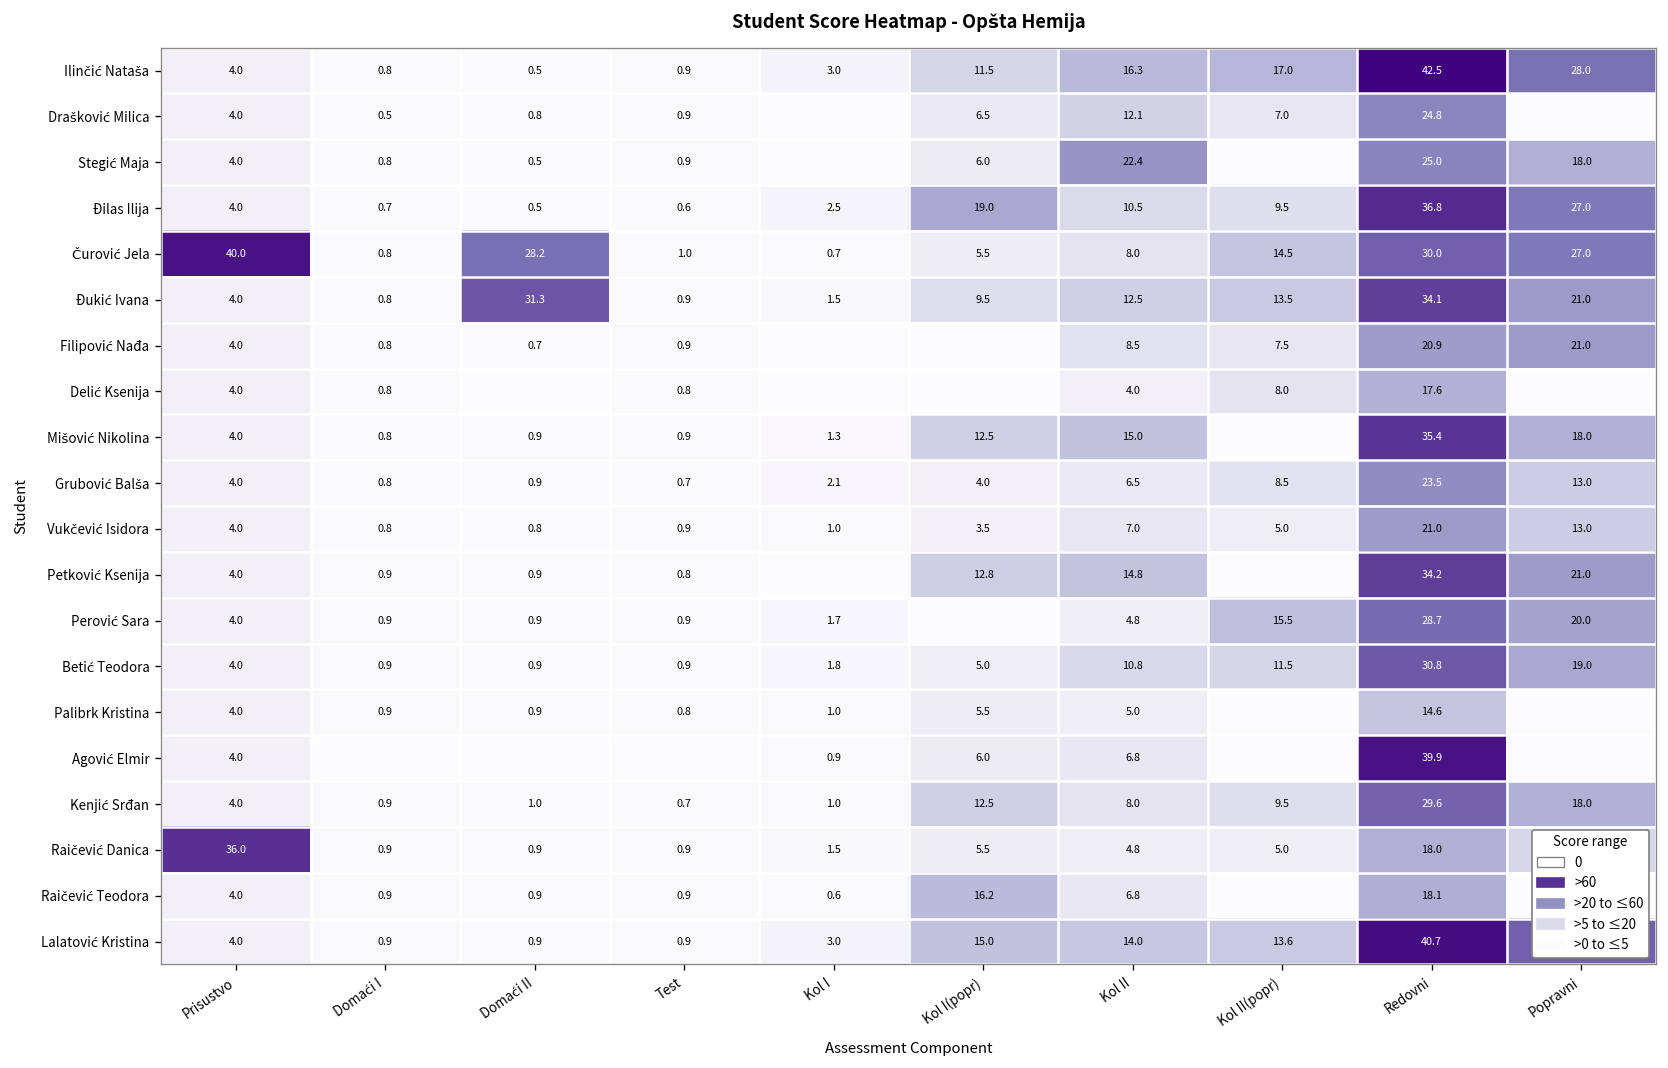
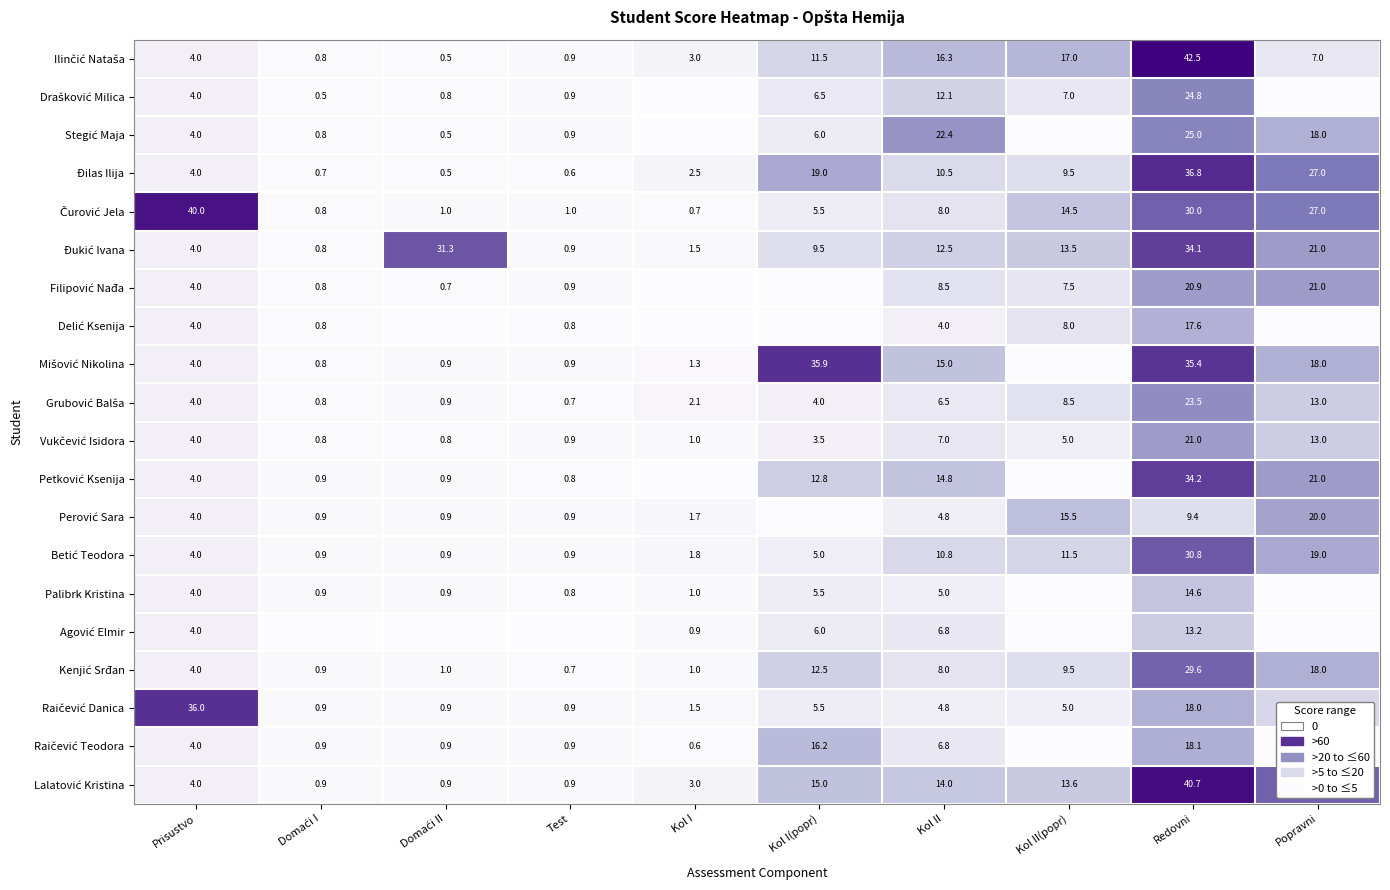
  {
    "Ilinčić Nataša": {
      "Prisustvo": 4.0,
      "Domaći I": 0.8,
      "Domaći II": 0.5,
      "Test": 0.9,
      "Kol I": 3.0,
      "Kol I(popr)": 11.5,
      "Kol II": 16.3,
      "Kol II(popr)": 17.0,
      "Redovni": 42.5,
-     "Popravni": 28.0
+     "Popravni": 7.0
    },
    "Drašković Milica": {
      "Prisustvo": 4.0,
      "Domaći I": 0.5,
      "Domaći II": 0.8,
      "Test": 0.9,
      "Kol I(popr)": 6.5,
      "Kol II": 12.1,
      "Kol II(popr)": 7.0,
      "Redovni": 24.8
    },
    "Stegić Maja": {
      "Prisustvo": 4.0,
      "Domaći I": 0.8,
      "Domaći II": 0.5,
      "Test": 0.9,
      "Kol I(popr)": 6.0,
      "Kol II": 22.4,
      "Redovni": 25.0,
      "Popravni": 18.0
    },
    "Đilas Ilija": {
      "Prisustvo": 4.0,
      "Domaći I": 0.7,
      "Domaći II": 0.5,
      "Test": 0.6,
      "Kol I": 2.5,
      "Kol I(popr)": 19.0,
      "Kol II": 10.5,
      "Kol II(popr)": 9.5,
      "Redovni": 36.8,
      "Popravni": 27.0
    },
    "Čurović Jela": {
      "Prisustvo": 40.0,
      "Domaći I": 0.8,
-     "Domaći II": 28.2,
+     "Domaći II": 1.0,
      "Test": 1.0,
      "Kol I": 0.7,
      "Kol I(popr)": 5.5,
      "Kol II": 8.0,
      "Kol II(popr)": 14.5,
      "Redovni": 30.0,
      "Popravni": 27.0
    },
    "Đukić Ivana": {
      "Prisustvo": 4.0,
      "Domaći I": 0.8,
      "Domaći II": 31.3,
      "Test": 0.9,
      "Kol I": 1.5,
      "Kol I(popr)": 9.5,
      "Kol II": 12.5,
      "Kol II(popr)": 13.5,
      "Redovni": 34.1,
      "Popravni": 21.0
    },
    "Filipović Nađa": {
      "Prisustvo": 4.0,
      "Domaći I": 0.8,
      "Domaći II": 0.7,
      "Test": 0.9,
      "Kol II": 8.5,
      "Kol II(popr)": 7.5,
      "Redovni": 20.9,
      "Popravni": 21.0
    },
    "Delić Ksenija": {
      "Prisustvo": 4.0,
      "Domaći I": 0.8,
      "Test": 0.8,
      "Kol II": 4.0,
      "Kol II(popr)": 8.0,
      "Redovni": 17.6
    },
    "Mišović Nikolina": {
      "Prisustvo": 4.0,
      "Domaći I": 0.8,
      "Domaći II": 0.9,
      "Test": 0.9,
      "Kol I": 1.3,
-     "Kol I(popr)": 12.5,
+     "Kol I(popr)": 35.9,
      "Kol II": 15.0,
      "Redovni": 35.4,
      "Popravni": 18.0
    },
    "Grubović Balša": {
      "Prisustvo": 4.0,
      "Domaći I": 0.8,
      "Domaći II": 0.9,
      "Test": 0.7,
      "Kol I": 2.1,
      "Kol I(popr)": 4.0,
      "Kol II": 6.5,
      "Kol II(popr)": 8.5,
      "Redovni": 23.5,
      "Popravni": 13.0
    },
    "Vukčević Isidora": {
      "Prisustvo": 4.0,
      "Domaći I": 0.8,
      "Domaći II": 0.8,
      "Test": 0.9,
      "Kol I": 1.0,
      "Kol I(popr)": 3.5,
      "Kol II": 7.0,
      "Kol II(popr)": 5.0,
      "Redovni": 21.0,
      "Popravni": 13.0
    },
    "Petković Ksenija": {
      "Prisustvo": 4.0,
      "Domaći I": 0.9,
      "Domaći II": 0.9,
      "Test": 0.8,
      "Kol I(popr)": 12.8,
      "Kol II": 14.8,
      "Redovni": 34.2,
      "Popravni": 21.0
    },
    "Perović Sara": {
      "Prisustvo": 4.0,
      "Domaći I": 0.9,
      "Domaći II": 0.9,
      "Test": 0.9,
      "Kol I": 1.7,
      "Kol II": 4.8,
      "Kol II(popr)": 15.5,
-     "Redovni": 28.7,
+     "Redovni": 9.4,
      "Popravni": 20.0
    },
    "Betić Teodora": {
      "Prisustvo": 4.0,
      "Domaći I": 0.9,
      "Domaći II": 0.9,
      "Test": 0.9,
      "Kol I": 1.8,
      "Kol I(popr)": 5.0,
      "Kol II": 10.8,
      "Kol II(popr)": 11.5,
      "Redovni": 30.8,
      "Popravni": 19.0
    },
    "Palibrk Kristina": {
      "Prisustvo": 4.0,
      "Domaći I": 0.9,
      "Domaći II": 0.9,
      "Test": 0.8,
      "Kol I": 1.0,
      "Kol I(popr)": 5.5,
      "Kol II": 5.0,
      "Redovni": 14.6
    },
    "Agović Elmir": {
      "Prisustvo": 4.0,
      "Kol I": 0.9,
      "Kol I(popr)": 6.0,
      "Kol II": 6.8,
-     "Redovni": 39.9
+     "Redovni": 13.2
    },
    "Kenjić Srđan": {
      "Prisustvo": 4.0,
      "Domaći I": 0.9,
      "Domaći II": 1.0,
      "Test": 0.7,
      "Kol I": 1.0,
      "Kol I(popr)": 12.5,
      "Kol II": 8.0,
      "Kol II(popr)": 9.5,
      "Redovni": 29.6,
      "Popravni": 18.0
    },
    "Raičević Danica": {
      "Prisustvo": 36.0,
      "Domaći I": 0.9,
      "Domaći II": 0.9,
      "Test": 0.9,
      "Kol I": 1.5,
      "Kol I(popr)": 5.5,
      "Kol II": 4.8,
      "Kol II(popr)": 5.0,
      "Redovni": 18.0
    },
    "Raičević Teodora": {
      "Prisustvo": 4.0,
      "Domaći I": 0.9,
      "Domaći II": 0.9,
      "Test": 0.9,
      "Kol I": 0.6,
      "Kol I(popr)": 16.2,
      "Kol II": 6.8,
      "Redovni": 18.1
    },
    "Lalatović Kristina": {
      "Prisustvo": 4.0,
      "Domaći I": 0.9,
      "Domaći II": 0.9,
      "Test": 0.9,
      "Kol I": 3.0,
      "Kol I(popr)": 15.0,
      "Kol II": 14.0,
      "Kol II(popr)": 13.6,
      "Redovni": 40.7
    }
  }
